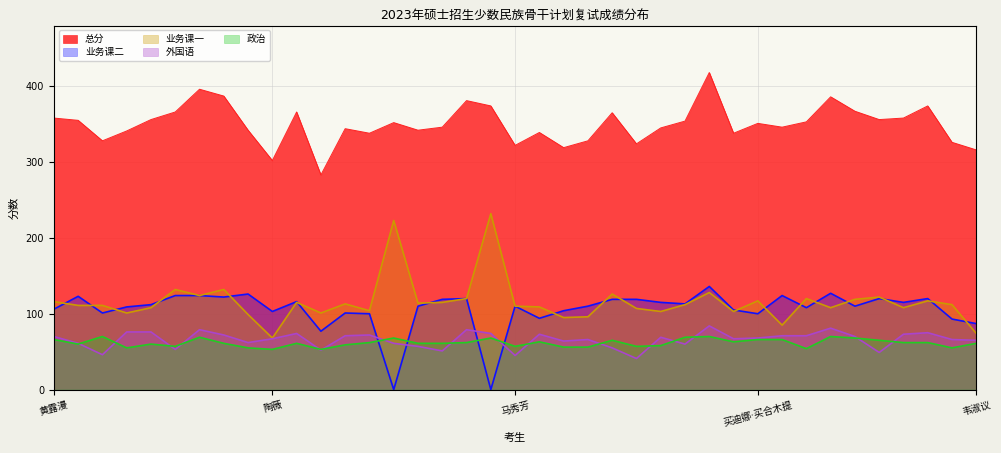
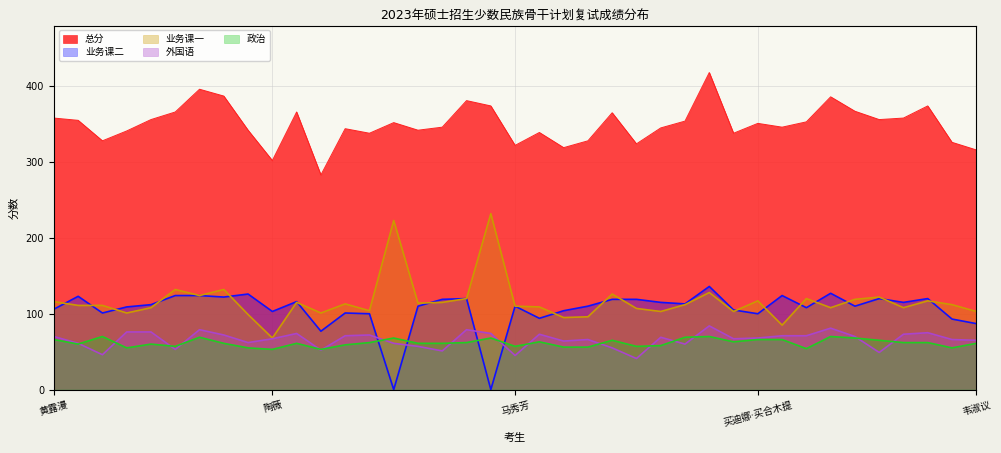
  {
    "总分": {
      "黄露漫": 360,
      "陶薇": 300,
      "马秀芳": 320,
      "买迪娜·买合木提": 350,
      "韦淑议": 320
    },
    "业务课二": {
      "黄露漫": 110,
      "陶薇": 100,
      "买迪娜·买合木提": 100,
      "韦淑议": 90
    },
    "业务课一": {
      "黄露漫": 120,
      "买迪娜·买合木提": 120,
-     "韦淑议": 70
+     "韦淑议": 100
    },
    "外国语": {
      "黄露漫": 70,
      "马秀芳": 50,
      "韦淑议": 70
    },
    "政治": {
      "黄露漫": 70,
      "陶薇": 50,
      "马秀芳": 60,
      "韦淑议": 60
    }
  }
